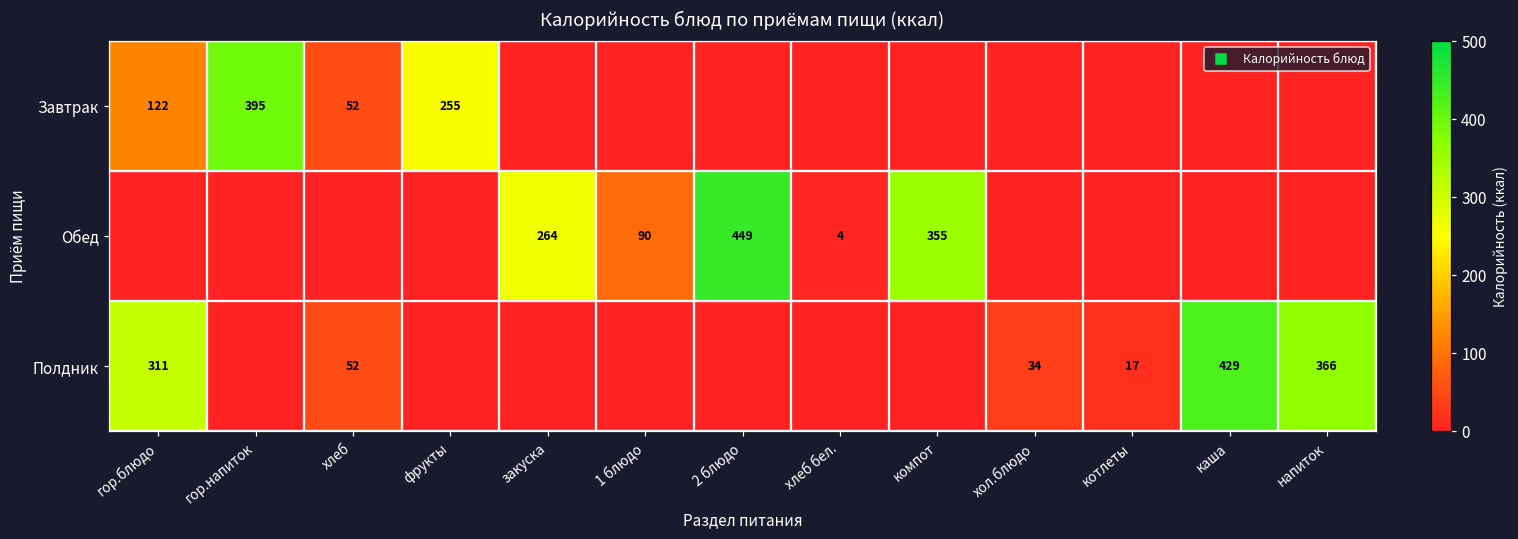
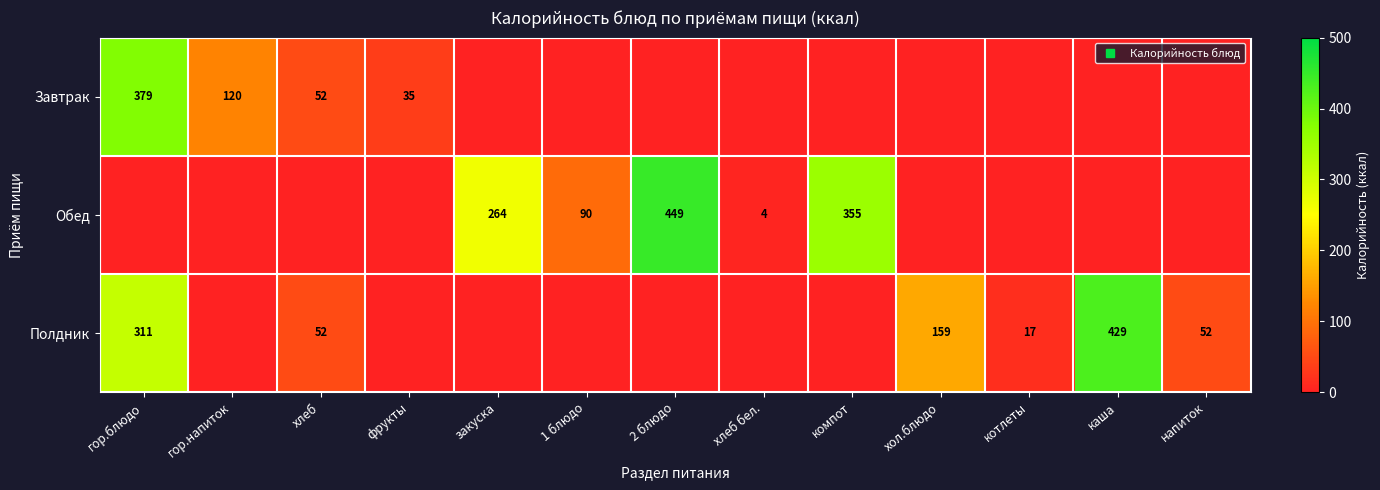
  {
    "Завтрак": {
-     "гор.блюдо": 122,
-     "гор.напиток": 395,
+     "гор.блюдо": 379,
+     "гор.напиток": 120,
      "хлеб": 52,
-     "фрукты": 255
+     "фрукты": 35
    },
    "Обед": {
      "закуска": 264,
      "1 блюдо": 90,
      "2 блюдо": 449,
      "хлеб бел.": 4,
      "компот": 355
    },
    "Полдник": {
      "гор.блюдо": 311,
      "хлеб": 52,
-     "хол.блюдо": 34,
+     "хол.блюдо": 159,
      "котлеты": 17,
      "каша": 429,
-     "напиток": 366
+     "напиток": 52
    }
  }
